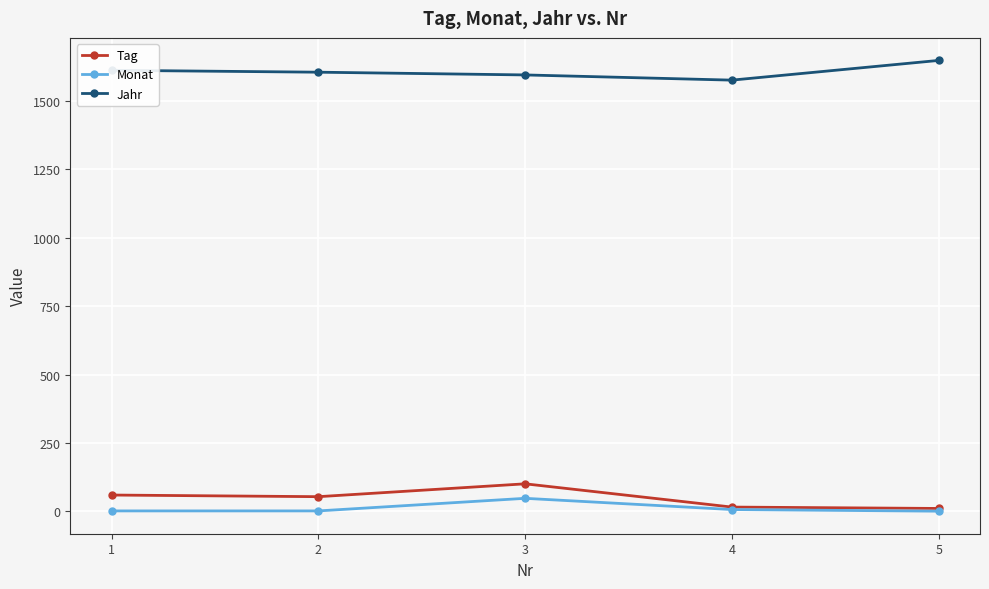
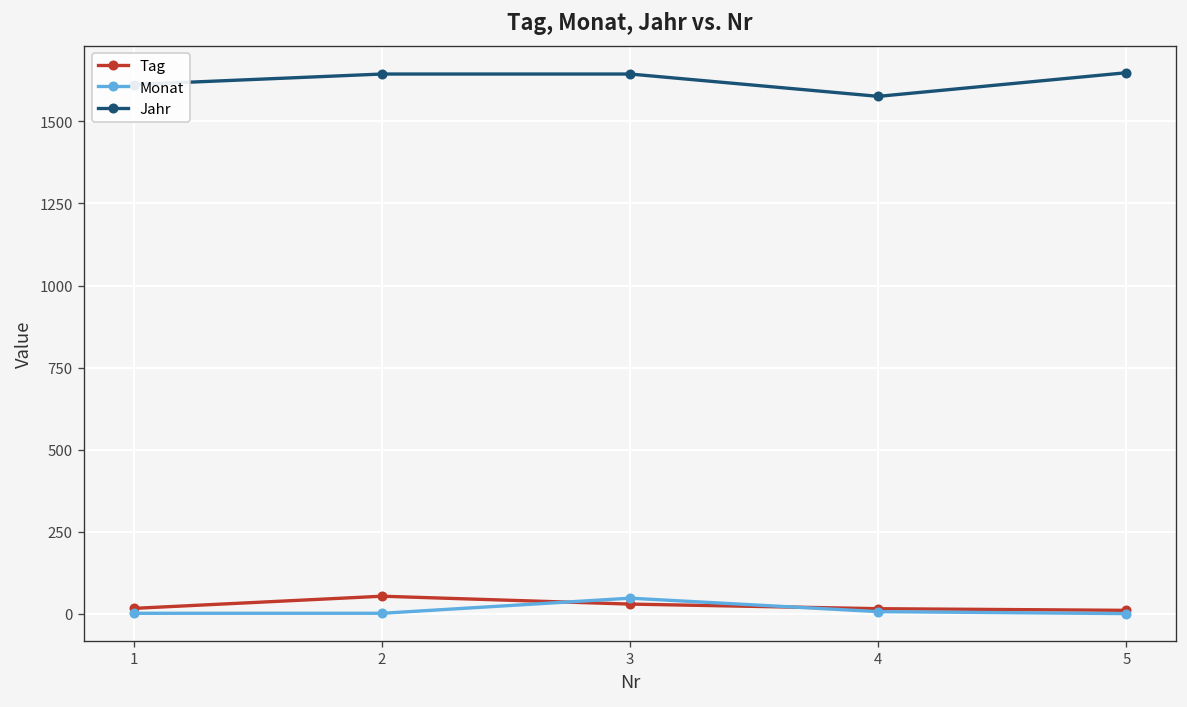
  {
    "Tag": {
-     "1": 60,
+     "1": 20,
      "2": 50,
-     "3": 100,
+     "3": 30,
      "5": 10
    },
    "Monat": {
      "1": 0,
      "2": 0,
      "3": 50,
      "5": 0
    },
    "Jahr": {
-     "2": 1610,
-     "3": 1600,
+     "2": 1640,
+     "3": 1640,
      "4": 1580,
      "5": 1650
    }
  }
